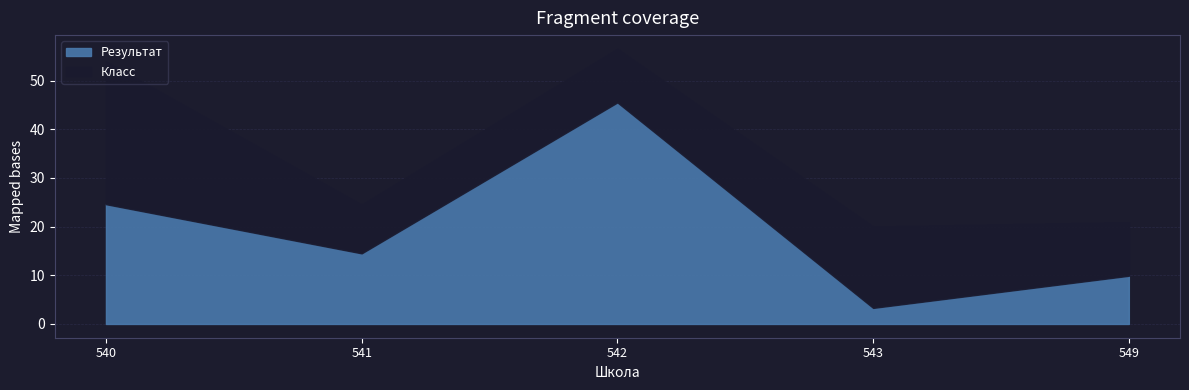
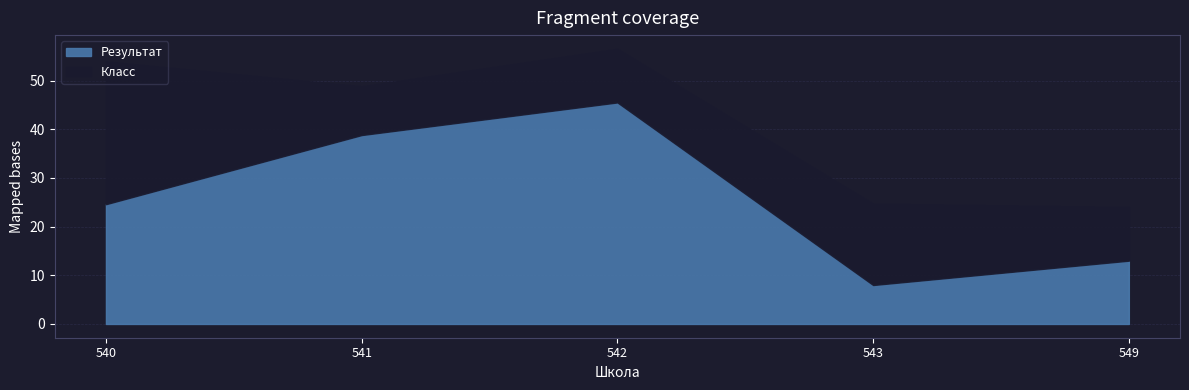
  {
    "Результат": {
-     "541": 15,
-     "543": 3,
-     "549": 10
+     "541": 39,
+     "543": 8,
+     "549": 13
    },
    "Класс": {
      "541": 10,
      "542": 11,
      "543": 17,
      "549": 11
    }
  }
